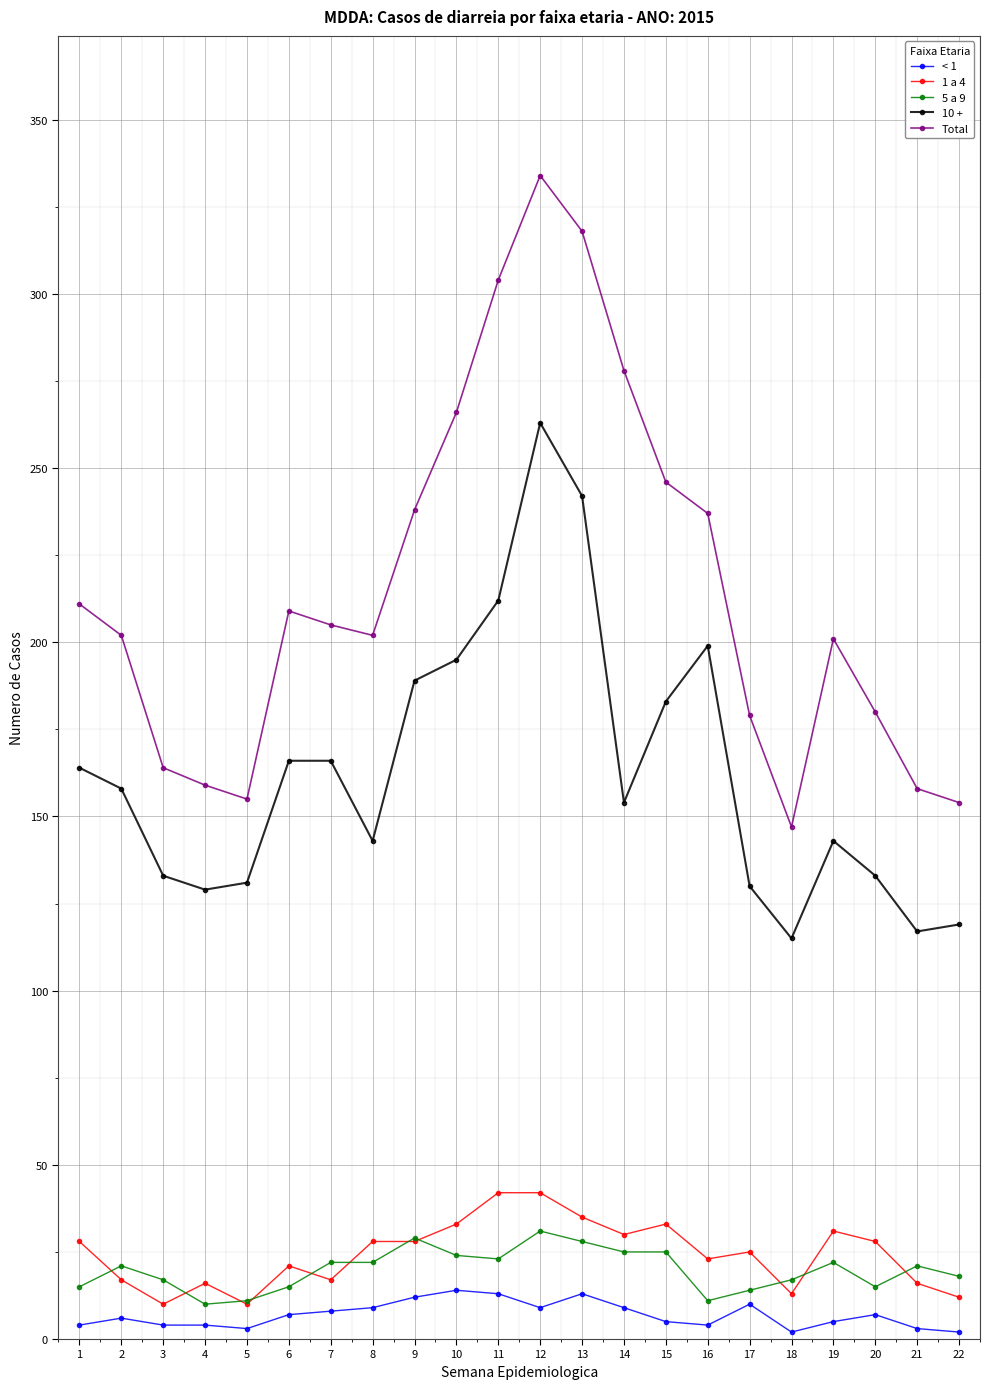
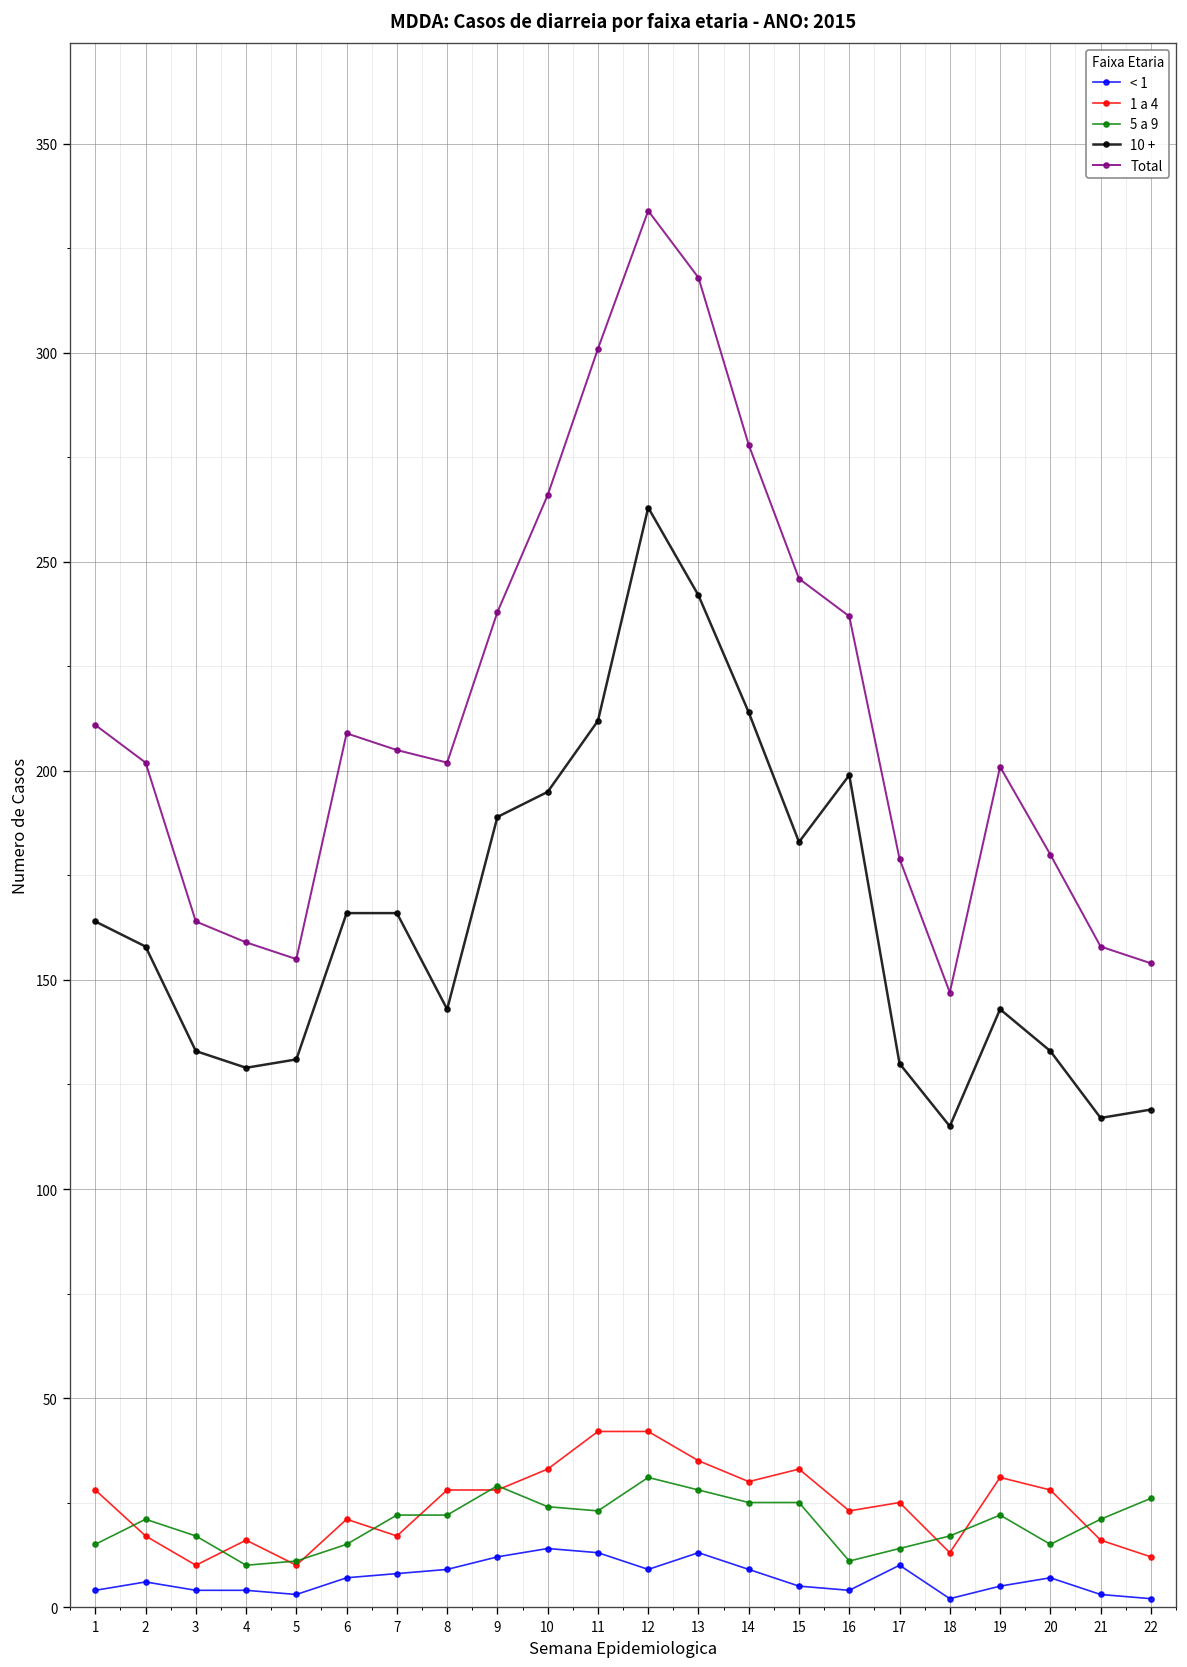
  {
    "< 1": {
      "1": 4,
      "2": 6,
      "3": 4,
      "4": 4,
      "5": 3,
      "6": 7,
      "7": 8,
      "8": 9,
      "9": 12,
      "10": 14,
      "11": 13,
      "12": 9,
      "13": 13,
      "14": 9,
      "15": 5,
      "16": 4,
      "17": 10,
      "18": 2,
      "19": 5,
      "20": 7,
      "21": 3,
      "22": 2
    },
    "1 a 4": {
      "1": 28,
      "2": 17,
      "3": 10,
      "4": 16,
      "5": 10,
      "6": 21,
      "7": 17,
      "8": 28,
      "9": 28,
      "10": 33,
      "11": 42,
      "12": 42,
      "13": 35,
      "14": 30,
      "15": 33,
      "16": 23,
      "17": 25,
      "18": 13,
      "19": 31,
      "20": 28,
      "21": 16,
      "22": 12
    },
    "5 a 9": {
      "1": 15,
      "2": 21,
      "3": 17,
      "4": 10,
      "5": 11,
      "6": 15,
      "7": 22,
      "8": 22,
      "9": 29,
      "10": 24,
      "11": 23,
      "12": 31,
      "13": 28,
      "14": 25,
      "15": 25,
      "16": 11,
      "17": 14,
      "18": 17,
      "19": 22,
      "20": 15,
      "21": 21,
-     "22": 18
+     "22": 26
    },
    "10 +": {
      "1": 164,
      "2": 158,
      "3": 133,
      "4": 129,
      "5": 131,
      "6": 166,
      "7": 166,
      "8": 143,
      "9": 189,
      "10": 195,
      "11": 212,
      "12": 263,
      "13": 242,
-     "14": 154,
+     "14": 214,
      "15": 183,
      "16": 199,
      "17": 130,
      "18": 115,
      "19": 143,
      "20": 133,
      "21": 117,
      "22": 119
    },
    "Total": {
      "1": 211,
      "2": 202,
      "3": 164,
      "4": 159,
      "5": 155,
      "6": 209,
      "7": 205,
      "8": 202,
      "9": 238,
      "10": 266,
-     "11": 304,
+     "11": 301,
      "12": 334,
      "13": 318,
      "14": 278,
      "15": 246,
      "16": 237,
      "17": 179,
      "18": 147,
      "19": 201,
      "20": 180,
      "21": 158,
      "22": 154
    }
  }
